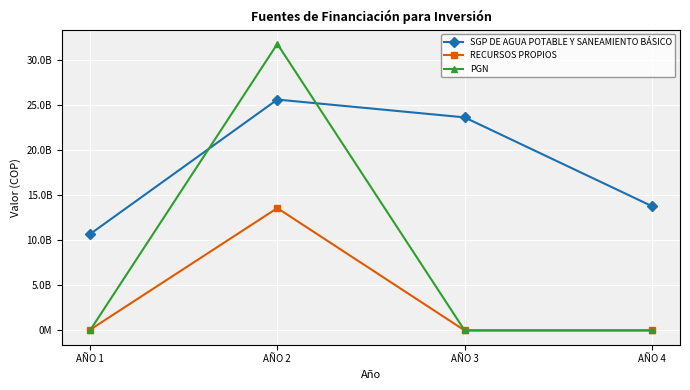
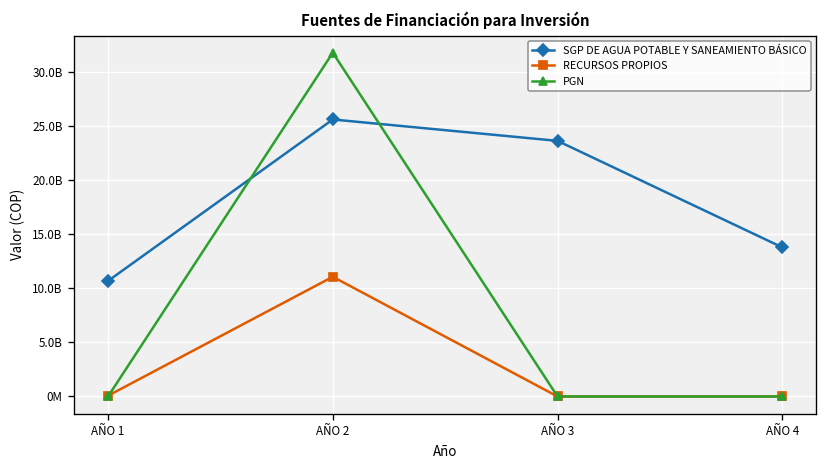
  {
    "SGP DE AGUA POTABLE Y SANEAMIENTO BÁSICO": {
      "AÑO 1": 11000000000,
      "AÑO 2": 26000000000,
      "AÑO 3": 24000000000,
      "AÑO 4": 14000000000
    },
    "RECURSOS PROPIOS": {
-     "AÑO 2": 14000000000
+     "AÑO 2": 11000000000
    },
    "PGN": {
      "AÑO 2": 32000000000
    }
  }
